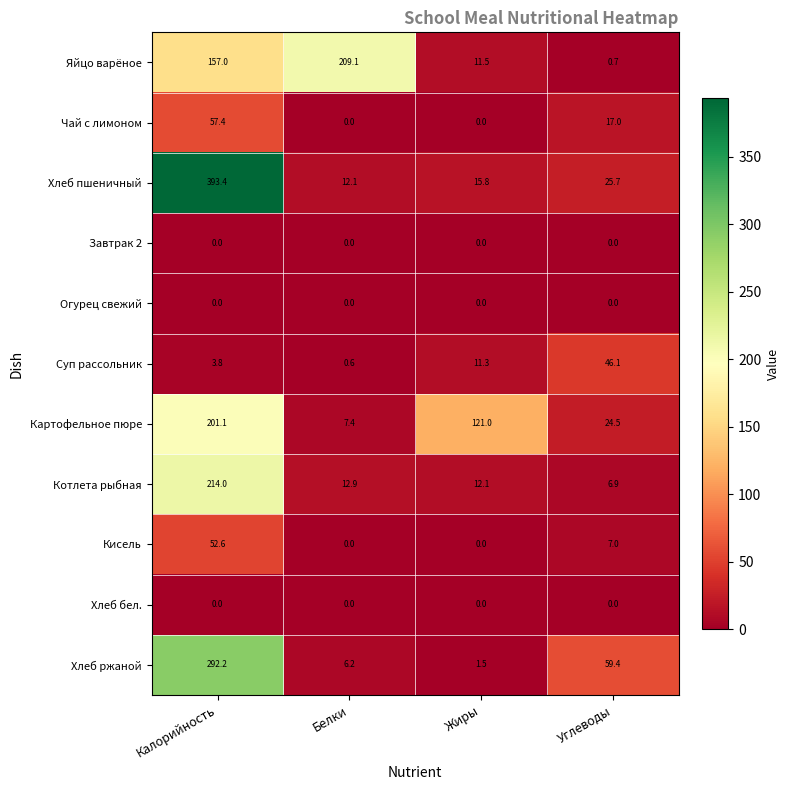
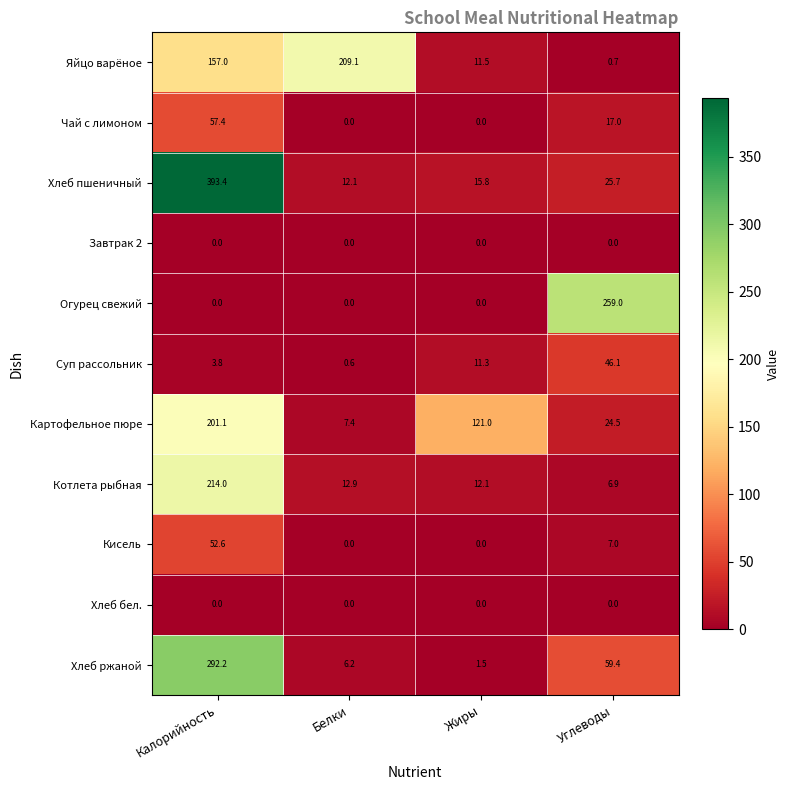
  {
    "Яйцо варёное": {
      "Калорийность": 157.0,
      "Белки": 209.1,
      "Жиры": 11.5,
      "Углеводы": 0.7
    },
    "Чай с лимоном": {
      "Калорийность": 57.4,
      "Белки": 0.0,
      "Жиры": 0.0,
      "Углеводы": 17.0
    },
    "Хлеб пшеничный": {
      "Калорийность": 393.4,
      "Белки": 12.1,
      "Жиры": 15.8,
      "Углеводы": 25.7
    },
    "Завтрак 2": {
      "Калорийность": 0.0,
      "Белки": 0.0,
      "Жиры": 0.0,
      "Углеводы": 0.0
    },
    "Огурец свежий": {
      "Калорийность": 0.0,
      "Белки": 0.0,
      "Жиры": 0.0,
-     "Углеводы": 0.0
+     "Углеводы": 259.0
    },
    "Суп рассольник": {
      "Калорийность": 3.8,
      "Белки": 0.6,
      "Жиры": 11.3,
      "Углеводы": 46.1
    },
    "Картофельное пюре": {
      "Калорийность": 201.1,
      "Белки": 7.4,
      "Жиры": 121.0,
      "Углеводы": 24.5
    },
    "Котлета рыбная": {
      "Калорийность": 214.0,
      "Белки": 12.9,
      "Жиры": 12.1,
      "Углеводы": 6.9
    },
    "Кисель": {
      "Калорийность": 52.6,
      "Белки": 0.0,
      "Жиры": 0.0,
      "Углеводы": 7.0
    },
    "Хлеб бел.": {
      "Калорийность": 0.0,
      "Белки": 0.0,
      "Жиры": 0.0,
      "Углеводы": 0.0
    },
    "Хлеб ржаной": {
      "Калорийность": 292.2,
      "Белки": 6.2,
      "Жиры": 1.5,
      "Углеводы": 59.4
    }
  }
